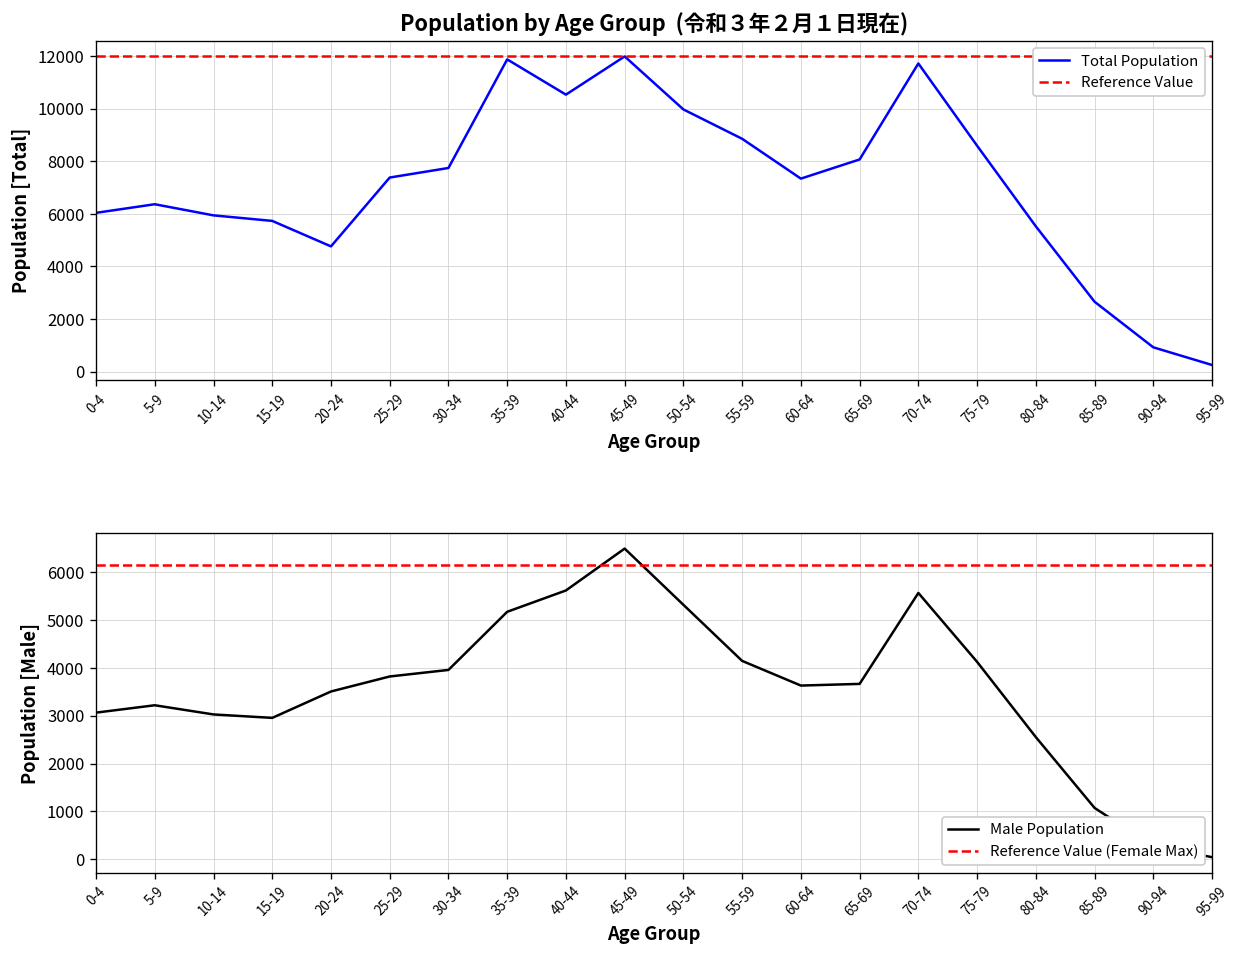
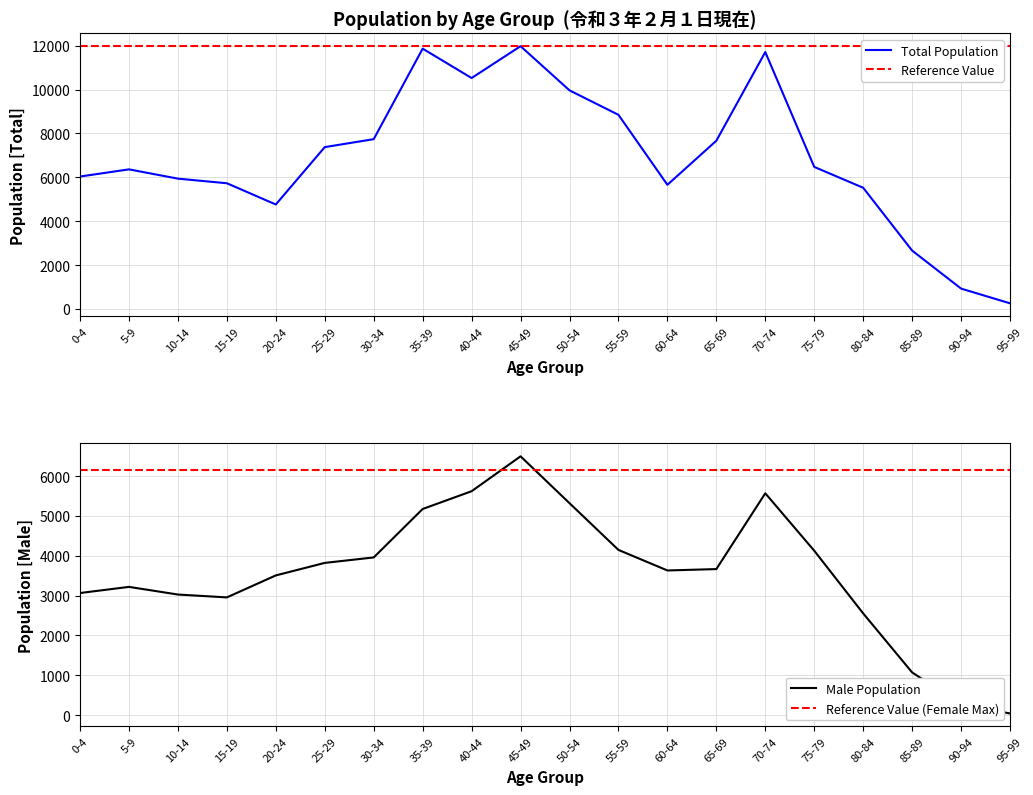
  {
    "Population by Age Group (令和３年２月１日現在)": {
      "0-4": 6000,
      "5-9": 6400,
      "10-14": 5900,
      "15-19": 5700,
      "20-24": 4800,
      "25-29": 7400,
      "30-34": 7700,
      "35-39": 11900,
      "40-44": 10500,
      "45-49": 12000,
      "50-54": 10000,
      "55-59": 8900,
-     "60-64": 7300,
-     "65-69": 8100,
+     "60-64": 5700,
+     "65-69": 7700,
      "70-74": 11700,
-     "75-79": 8600,
+     "75-79": 6500,
      "80-84": 5500,
      "85-89": 2700,
      "90-94": 900,
      "95-99": 300
    }
  }
